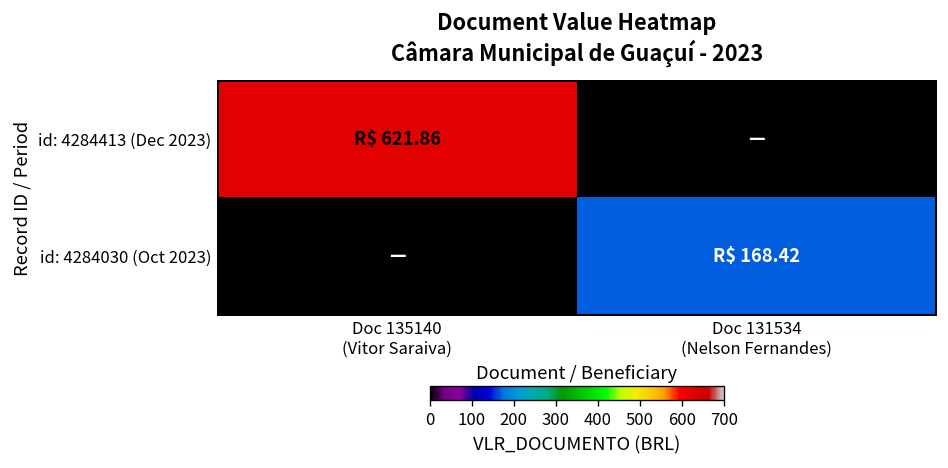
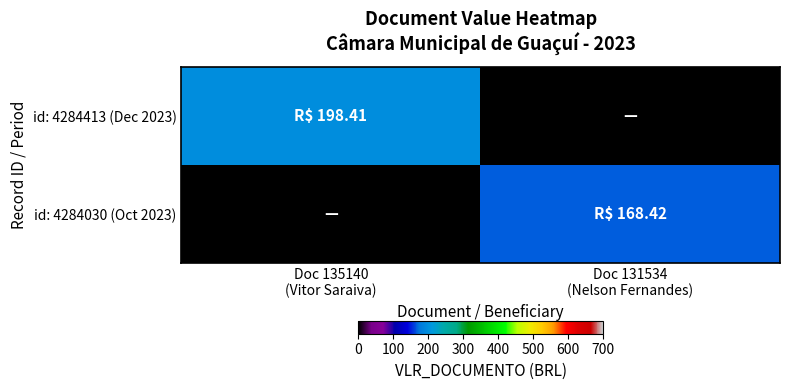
  {
    "id: 4284413 (Dec 2023)": {
-     "Doc 135140 (Vitor Saraiva)": 621.86
+     "Doc 135140 (Vitor Saraiva)": 198.41
    },
    "id: 4284030 (Oct 2023)": {
      "Doc 131534 (Nelson Fernandes)": 168.42
    }
  }
